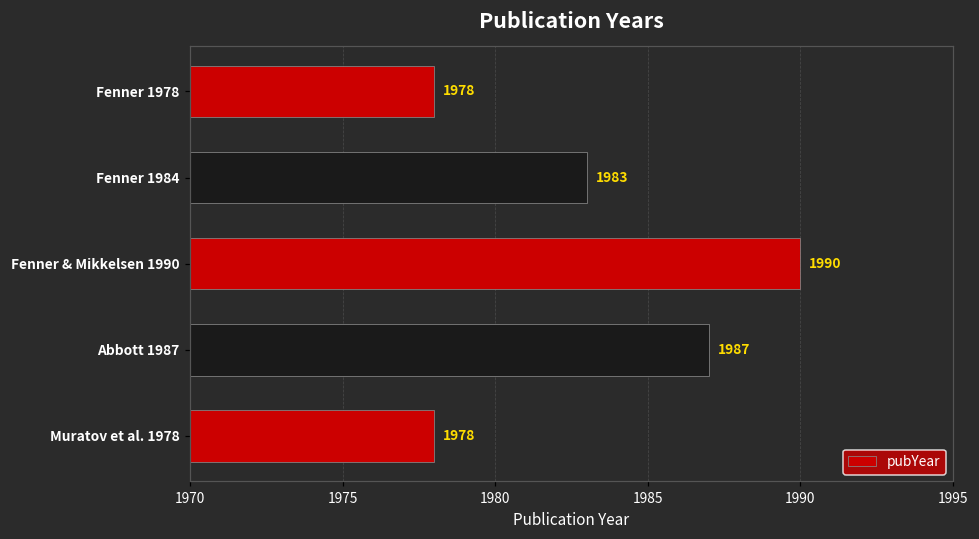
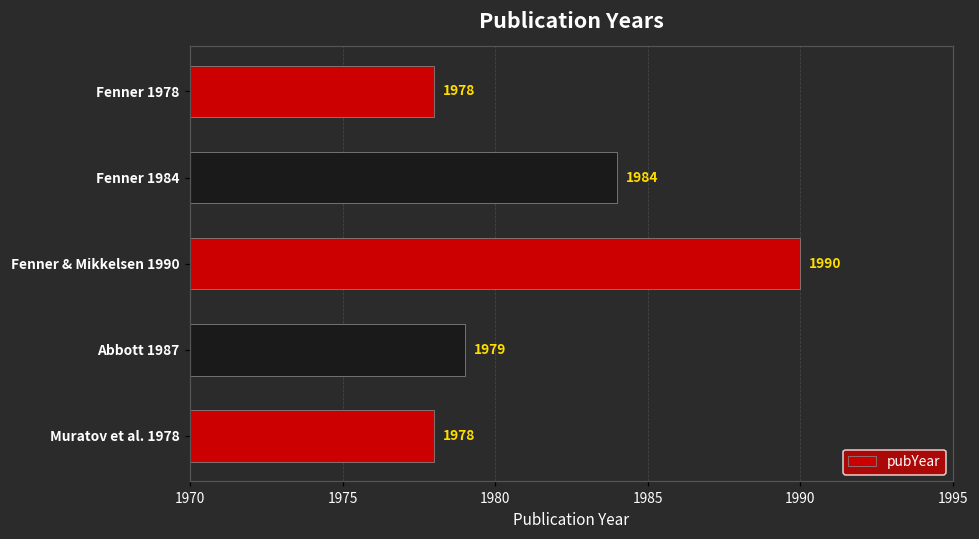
  {
-   "Fenner 1984": 1983,
-   "Abbott 1987": 1987
+   "Fenner 1984": 1984,
+   "Abbott 1987": 1979
  }
